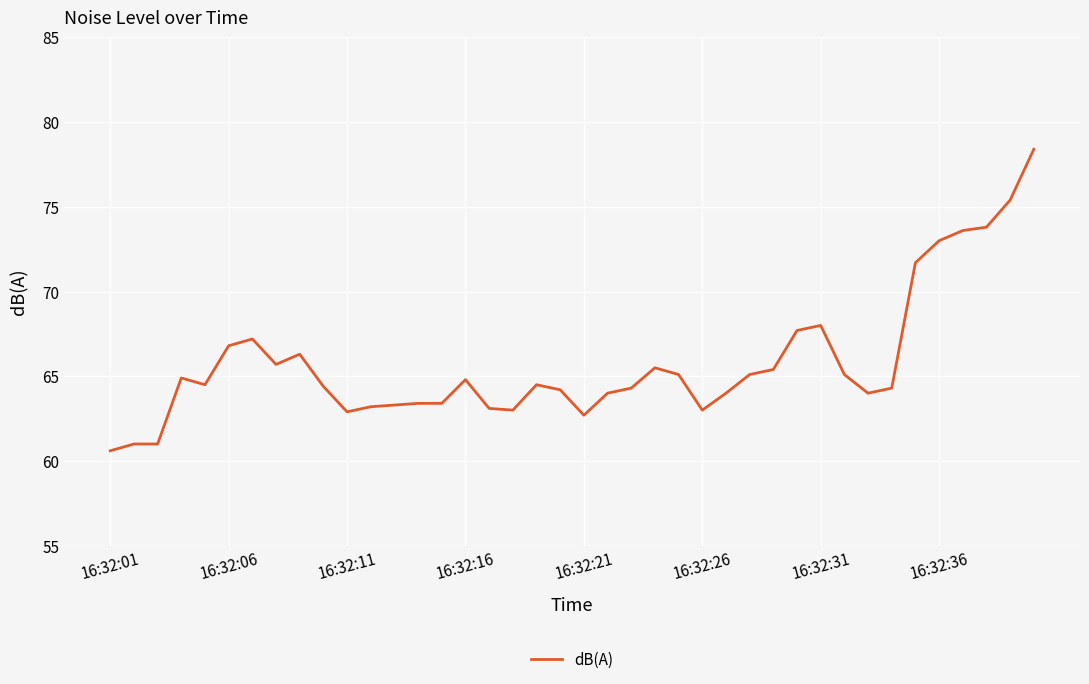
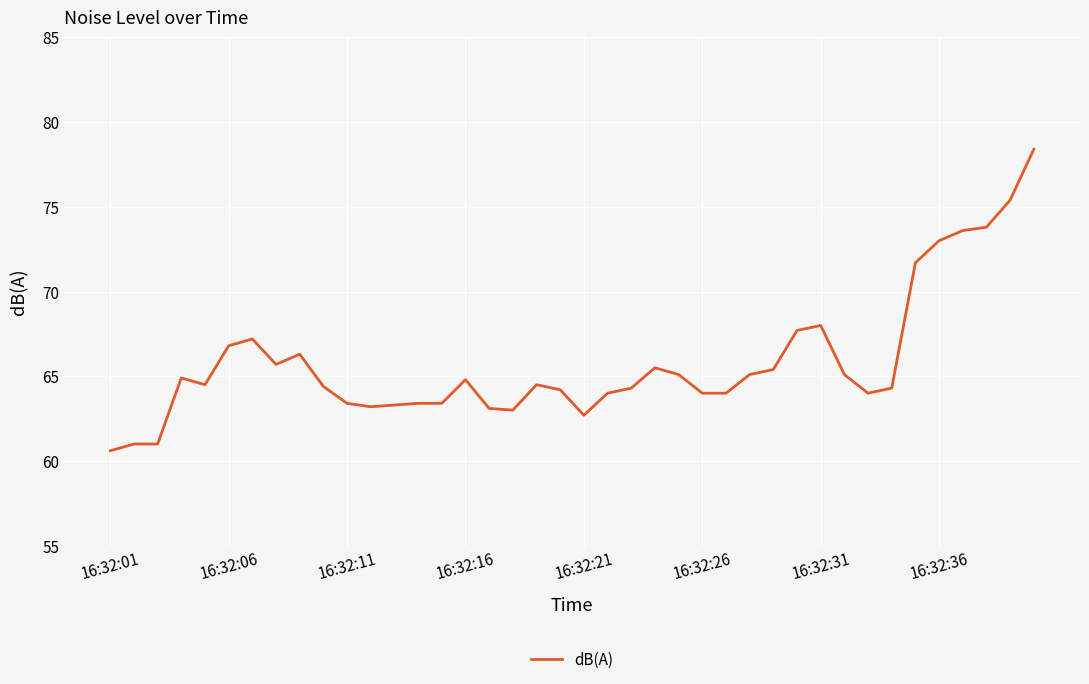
  {
    "16:32:01": 60.6,
    "16:32:06": 66.8,
-   "16:32:11": 62.9,
+   "16:32:11": 63.4,
    "16:32:16": 64.8,
    "16:32:21": 62.7,
-   "16:32:26": 63,
+   "16:32:26": 64,
    "16:32:31": 68.0,
    "16:32:36": 73.0
  }
